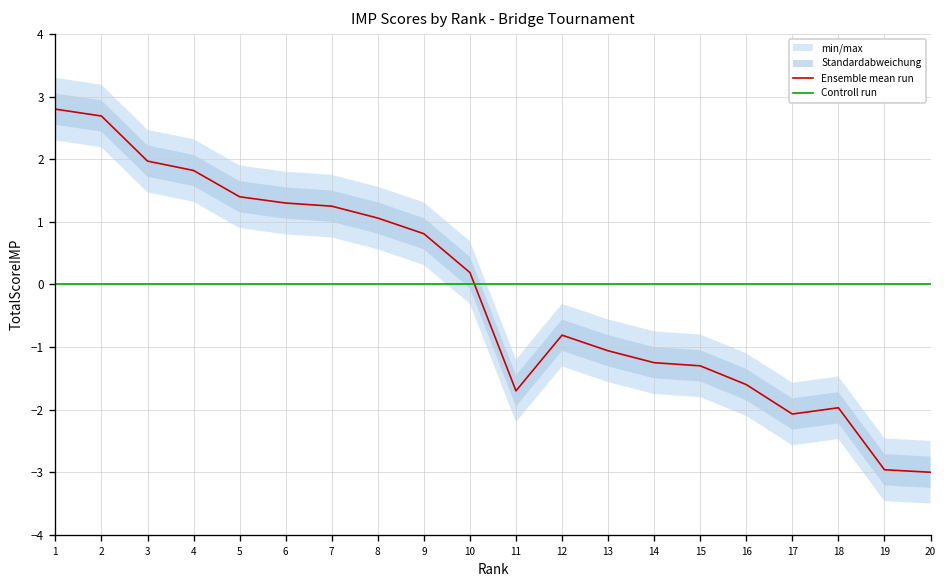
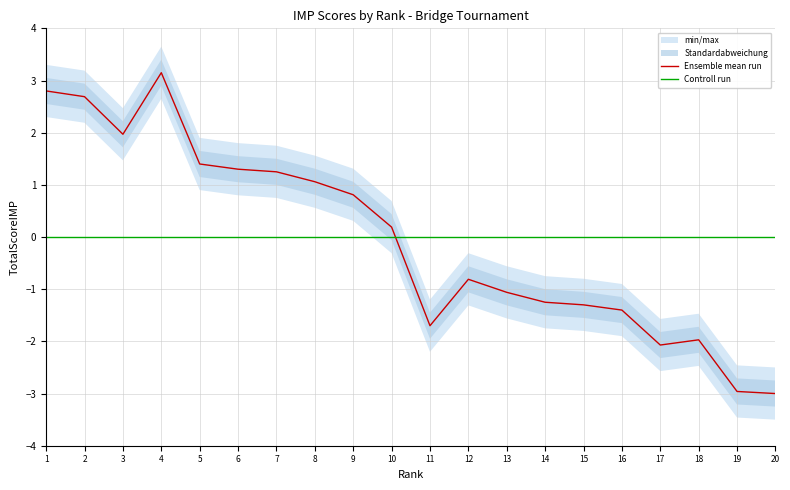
  {
    "Ensemble mean run": {
      "1": 2.8,
      "2": 2.7,
      "3": 2.0,
-     "4": 1.8,
+     "4": 3.2,
      "5": 1.4,
      "6": 1.3,
      "7": 1.3,
      "8": 1.1,
      "9": 0.8,
      "10": 0.2,
      "11": -1.7,
      "12": -0.8,
      "13": -1.1,
      "14": -1.3,
      "15": -1.3,
-     "16": -1.6,
+     "16": -1.4,
      "17": -2.1,
      "18": -2.0,
      "19": -3.0,
      "20": -3.0
    },
    "Controll run": {
      "1": 0.0,
      "2": 0.0,
      "3": 0.0,
      "4": 0.0,
      "5": 0.0,
      "6": 0.0,
      "7": 0.0,
      "8": 0.0,
      "9": 0.0,
      "10": 0.0,
      "11": 0.0,
      "12": 0.0,
      "13": 0.0,
      "14": 0.0,
      "15": 0.0,
      "16": 0.0,
      "17": 0.0,
      "18": 0.0,
      "19": 0.0,
      "20": 0.0
    }
  }
